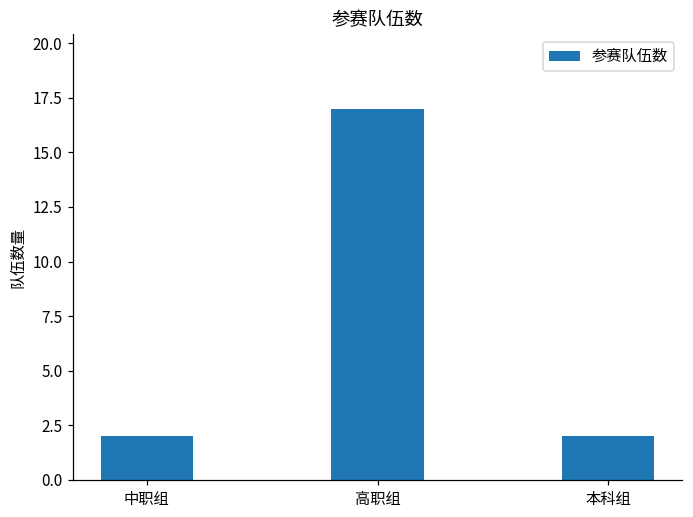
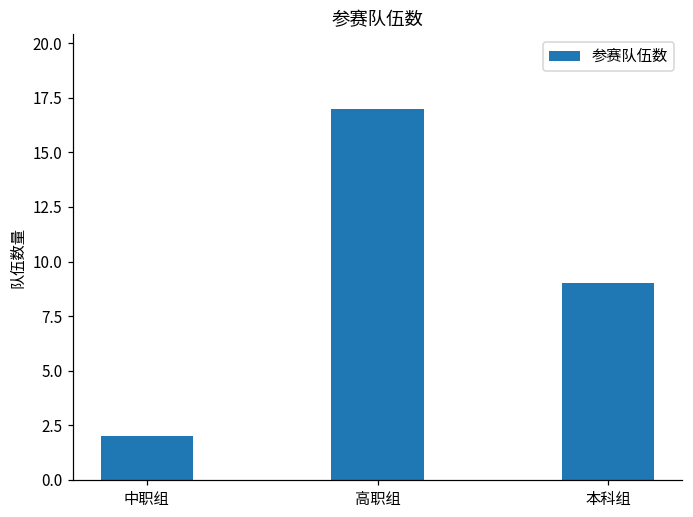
  {
    "中职组": 2,
    "高职组": 17,
-   "本科组": 2
+   "本科组": 9
  }
